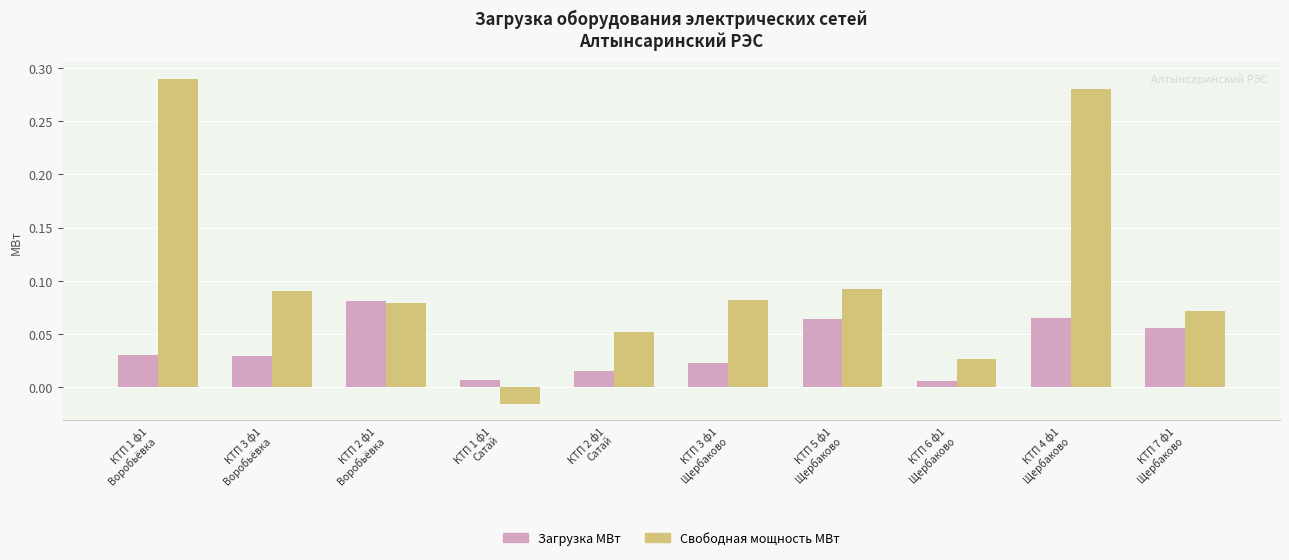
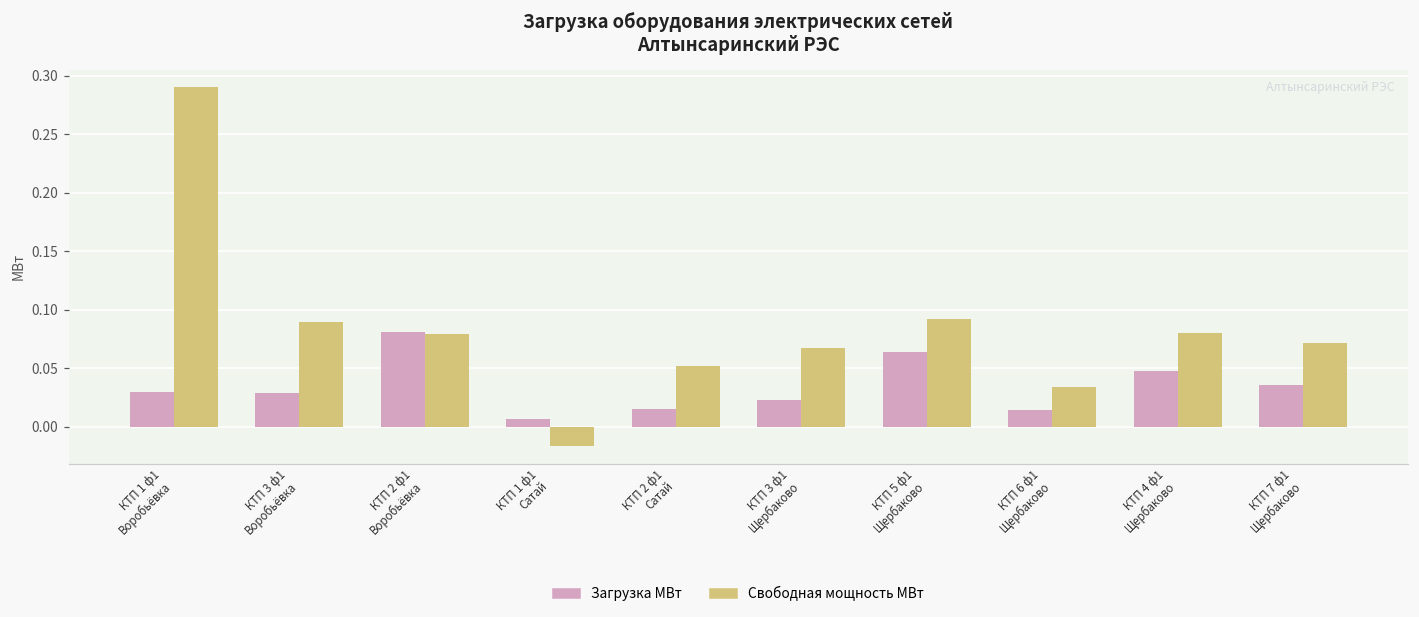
  {
    "Загрузка МВт": {
      "КТП 1 ф1 Воробьёвка": 0.030,
      "КТП 3 ф1 Воробьёвка": 0.029,
      "КТП 2 ф1 Воробьёвка": 0.081,
      "КТП 1 ф1 Сатай": 0.007,
      "КТП 2 ф1 Сатай": 0.015,
      "КТП 3 ф1 Щербаково": 0.023,
      "КТП 5 ф1 Щербаково": 0.064,
-     "КТП 6 ф1 Щербаково": 0.006,
-     "КТП 4 ф1 Щербаково": 0.065,
-     "КТП 7 ф1 Щербаково": 0.056
+     "КТП 6 ф1 Щербаково": 0.014,
+     "КТП 4 ф1 Щербаково": 0.048,
+     "КТП 7 ф1 Щербаково": 0.036
    },
    "Свободная мощность МВт": {
      "КТП 1 ф1 Воробьёвка": 0.290,
      "КТП 3 ф1 Воробьёвка": 0.090,
      "КТП 2 ф1 Воробьёвка": 0.079,
      "КТП 1 ф1 Сатай": -0.016,
      "КТП 2 ф1 Сатай": 0.052,
-     "КТП 3 ф1 Щербаково": 0.082,
+     "КТП 3 ф1 Щербаково": 0.067,
      "КТП 5 ф1 Щербаково": 0.092,
-     "КТП 6 ф1 Щербаково": 0.026,
-     "КТП 4 ф1 Щербаково": 0.28,
+     "КТП 6 ф1 Щербаково": 0.034,
+     "КТП 4 ф1 Щербаково": 0.08,
      "КТП 7 ф1 Щербаково": 0.072
    }
  }
